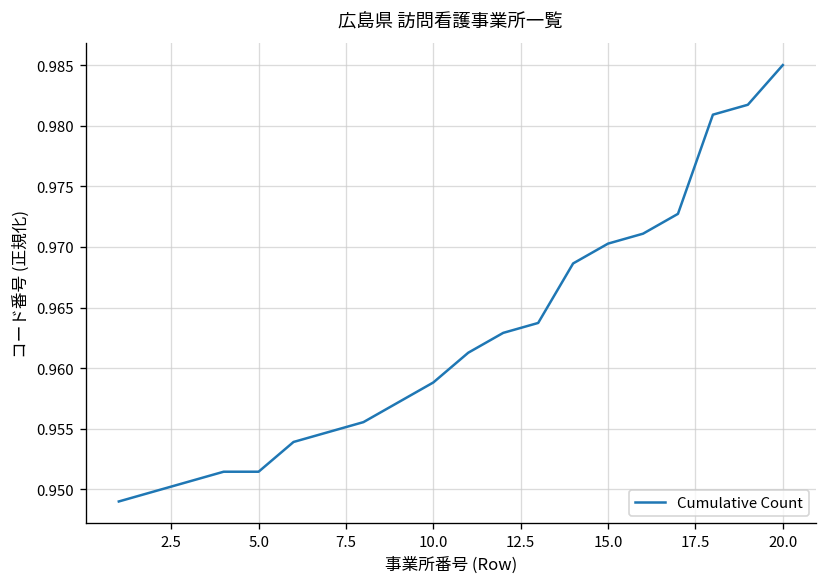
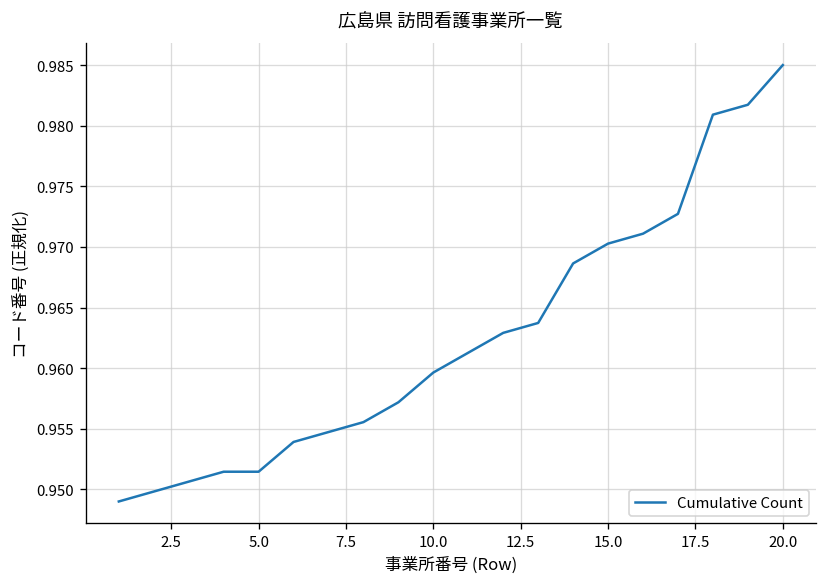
  {
    "5.0": 0.9515,
-   "10.0": 0.9588,
+   "10.0": 0.9596,
    "15.0": 0.9703,
    "20.0": 0.9850
  }
